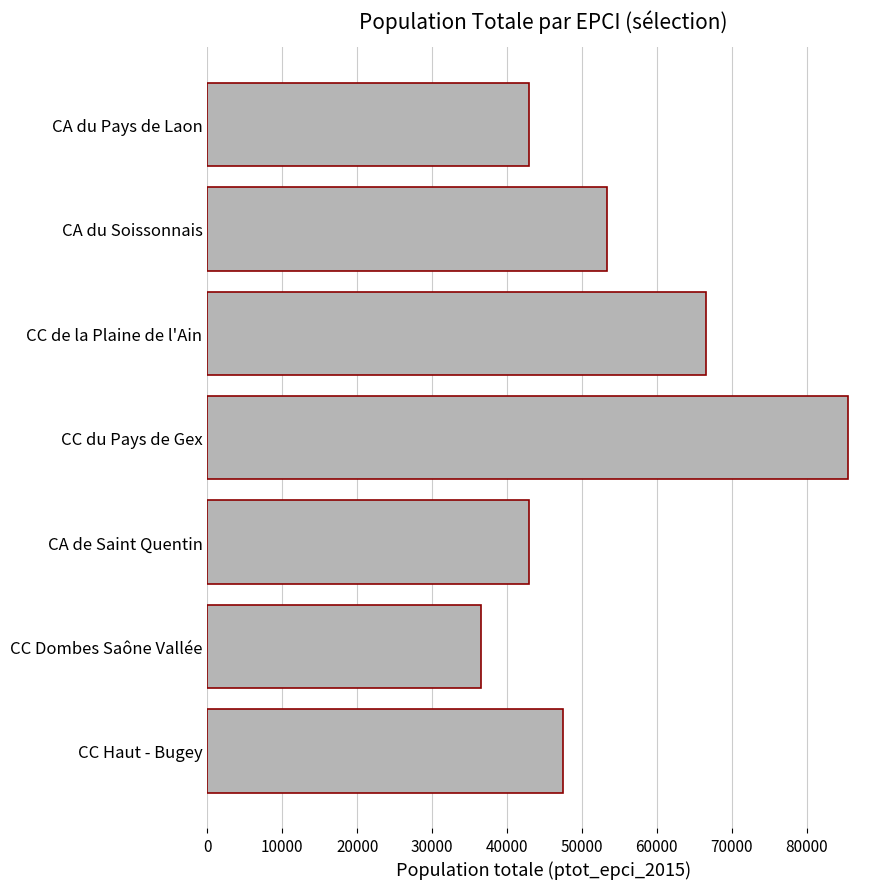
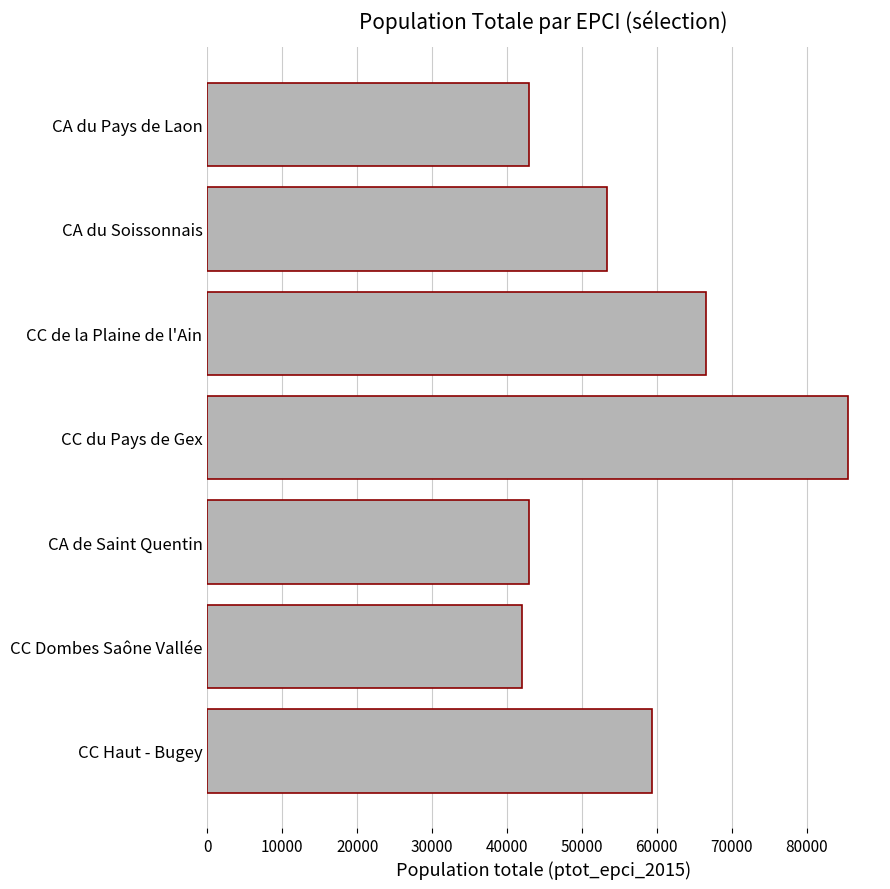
  {
    "CA du Pays de Laon": 43000,
    "CA du Soissonnais": 53000,
    "CC de la Plaine de l'Ain": 67000,
    "CC du Pays de Gex": 86000,
    "CA de Saint Quentin": 43000,
-   "CC Dombes Saône Vallée": 37000,
-   "CC Haut - Bugey": 47000
+   "CC Dombes Saône Vallée": 42000,
+   "CC Haut - Bugey": 59000
  }
